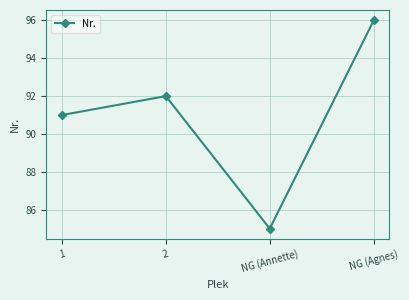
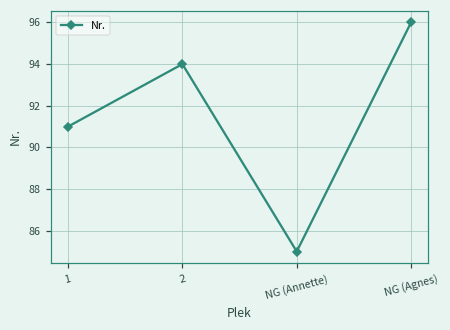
  {
    "1": 91,
-   "2": 92,
+   "2": 94,
    "NG (Annette)": 85,
    "NG (Agnes)": 96
  }
